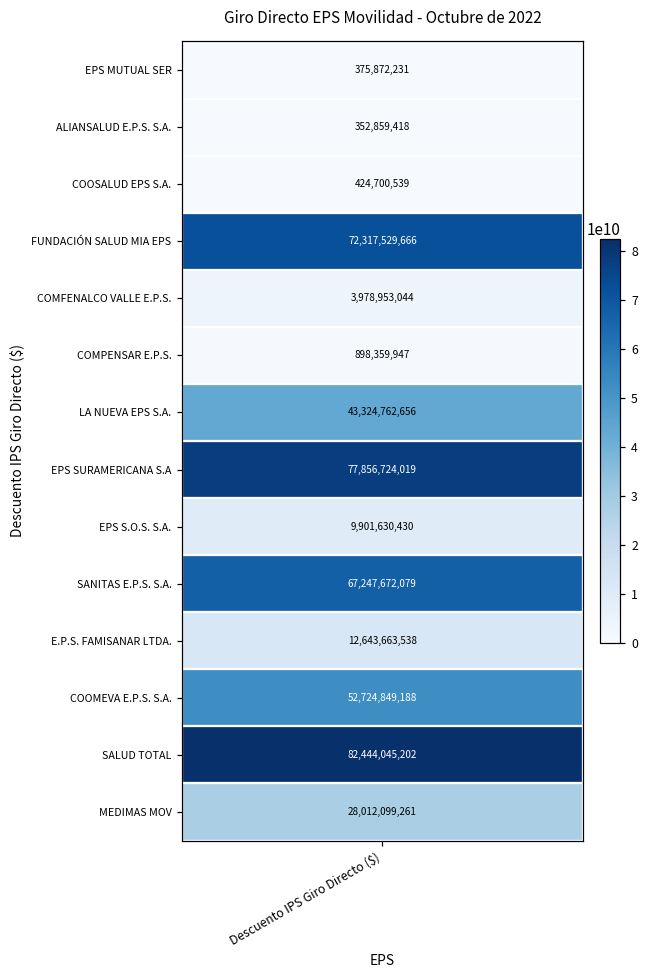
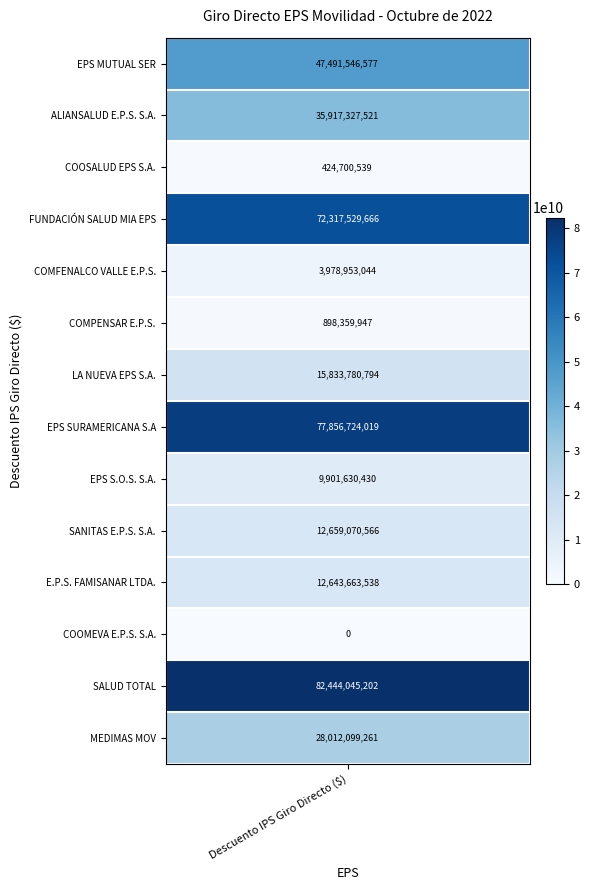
  {
    "EPS MUTUAL SER": {
-     "Descuento IPS Giro Directo ($)": "375,872,231"
+     "Descuento IPS Giro Directo ($)": "47,491,546,577"
    },
    "ALIANSALUD E.P.S. S.A.": {
-     "Descuento IPS Giro Directo ($)": "352,859,418"
+     "Descuento IPS Giro Directo ($)": "35,917,327,521"
    },
    "COOSALUD EPS S.A.": {
      "Descuento IPS Giro Directo ($)": "424,700,539"
    },
    "FUNDACIÓN SALUD MIA EPS": {
      "Descuento IPS Giro Directo ($)": "72,317,529,666"
    },
    "COMFENALCO VALLE E.P.S.": {
      "Descuento IPS Giro Directo ($)": "3,978,953,044"
    },
    "COMPENSAR E.P.S.": {
      "Descuento IPS Giro Directo ($)": "898,359,947"
    },
    "LA NUEVA EPS S.A.": {
-     "Descuento IPS Giro Directo ($)": "43,324,762,656"
+     "Descuento IPS Giro Directo ($)": "15,833,780,794"
    },
    "EPS SURAMERICANA S.A": {
      "Descuento IPS Giro Directo ($)": "77,856,724,019"
    },
    "EPS S.O.S. S.A.": {
      "Descuento IPS Giro Directo ($)": "9,901,630,430"
    },
    "SANITAS E.P.S. S.A.": {
-     "Descuento IPS Giro Directo ($)": "67,247,672,079"
+     "Descuento IPS Giro Directo ($)": "12,659,070,566"
    },
    "E.P.S. FAMISANAR LTDA.": {
      "Descuento IPS Giro Directo ($)": "12,643,663,538"
    },
    "COOMEVA E.P.S. S.A.": {
-     "Descuento IPS Giro Directo ($)": "52,724,849,188"
+     "Descuento IPS Giro Directo ($)": "0"
    },
    "SALUD TOTAL": {
      "Descuento IPS Giro Directo ($)": "82,444,045,202"
    },
    "MEDIMAS MOV": {
      "Descuento IPS Giro Directo ($)": "28,012,099,261"
    }
  }
